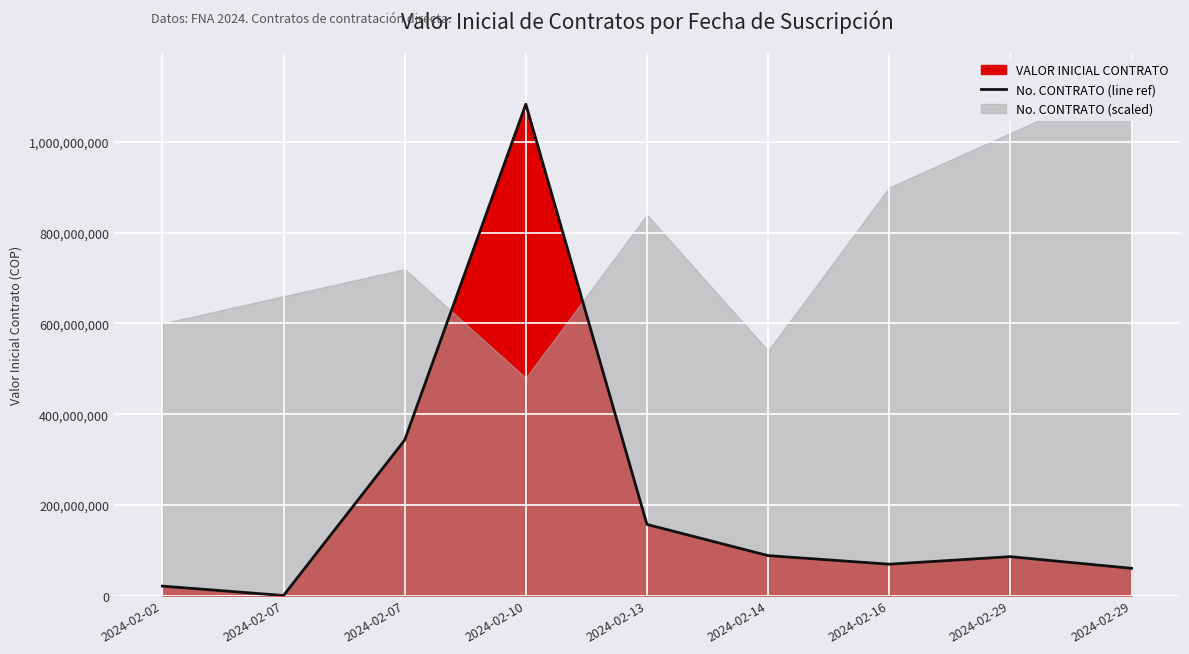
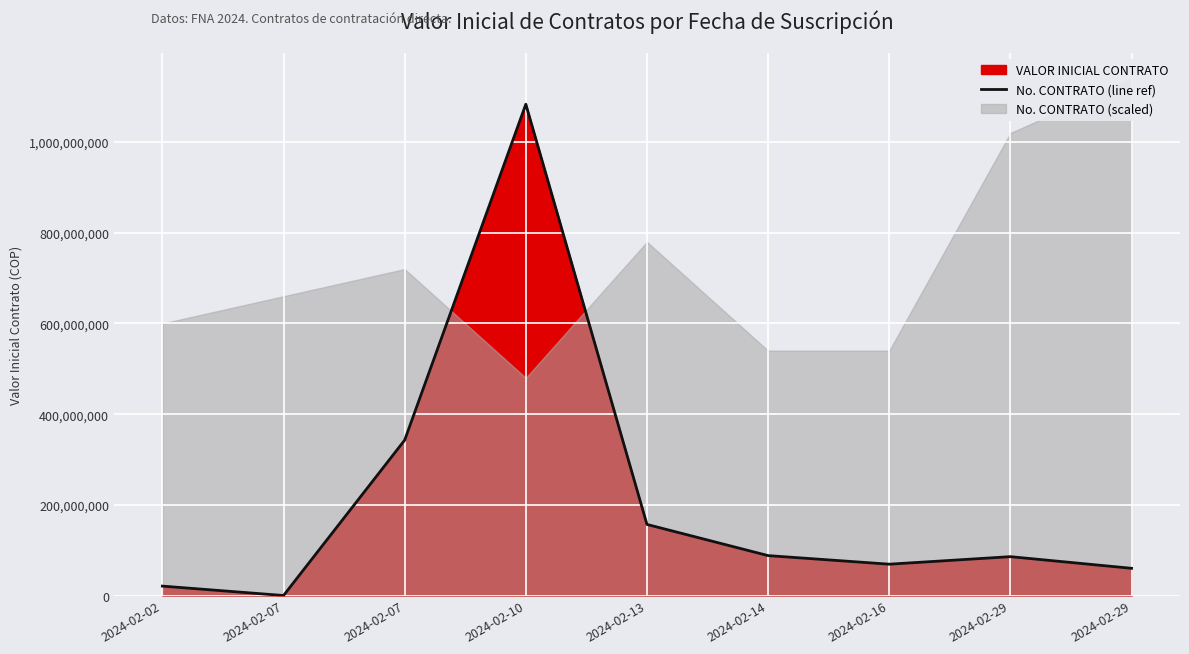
  {
    "VALOR INICIAL CONTRATO": {
      "2024-02-02": "20,000,000",
      "2024-02-10": "1,080,000,000",
      "2024-02-13": "160,000,000",
      "2024-02-14": "90,000,000",
      "2024-02-16": "70,000,000"
    },
    "No. CONTRATO (scaled)": {
      "2024-02-02": "600,000,000",
      "2024-02-10": "480,000,000",
-     "2024-02-13": "840,000,000",
+     "2024-02-13": "780,000,000",
      "2024-02-14": "540,000,000",
-     "2024-02-16": "900,000,000"
+     "2024-02-16": "540,000,000"
    }
  }
